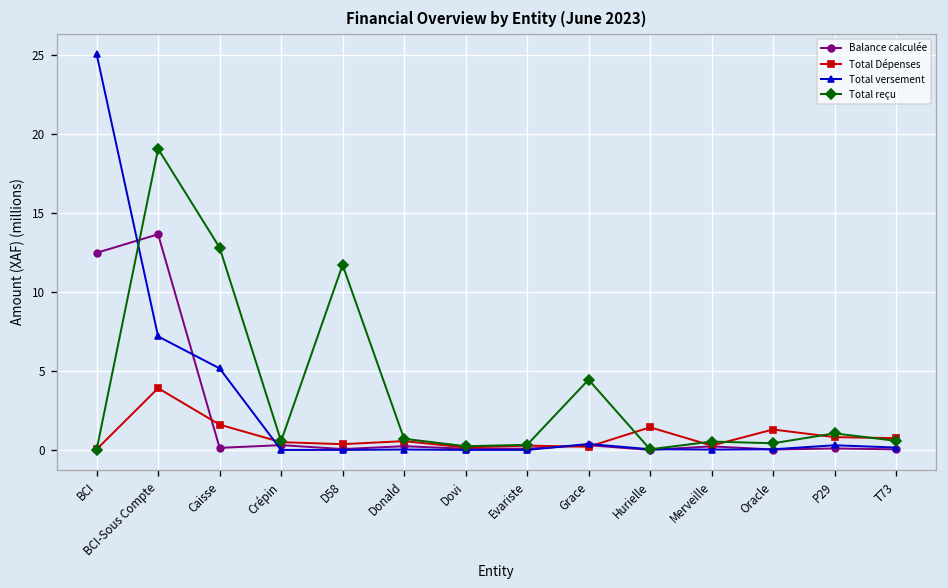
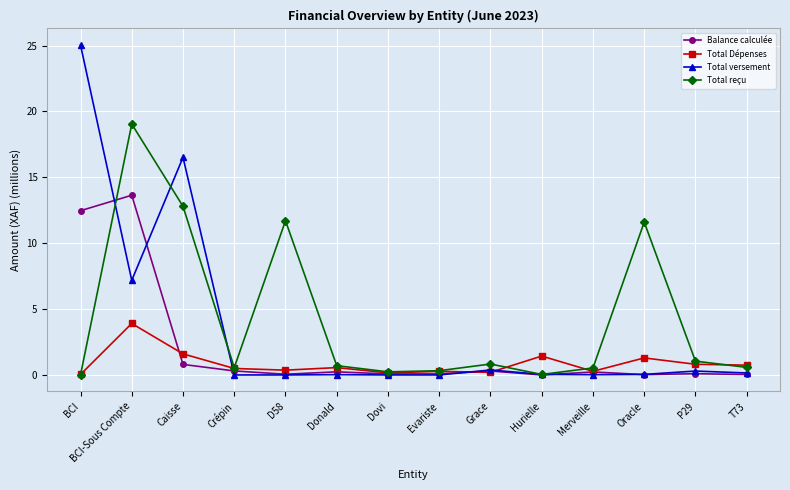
  {
    "Balance calculée": {
      "BCI": 12.5,
      "BCI-Sous Compte": 13.6,
-     "Caisse": 0.1,
+     "Caisse": 0.8,
      "Donald": 0.2,
      "P29": 0.1
    },
    "Total Dépenses": {
      "BCI-Sous Compte": 3.9,
      "Caisse": 1.6,
      "D58": 0.4,
      "Hurielle": 1.4,
      "Oracle": 1.3,
      "P29": 0.8
    },
    "Total versement": {
      "BCI": 25.0,
      "BCI-Sous Compte": 7.2,
-     "Caisse": 5.2,
+     "Caisse": 16.5,
      "Crépin": 0.0,
      "Donald": 0.0,
      "Merveille": 0.0,
      "P29": 0.3
    },
    "Total reçu": {
      "BCI-Sous Compte": 19.0,
      "Caisse": 12.8,
      "D58": 11.7,
-     "Grace": 4.4,
+     "Grace": 0.8,
      "Merveille": 0.5,
-     "Oracle": 0.4,
+     "Oracle": 11.6,
      "P29": 1.0
    }
  }
